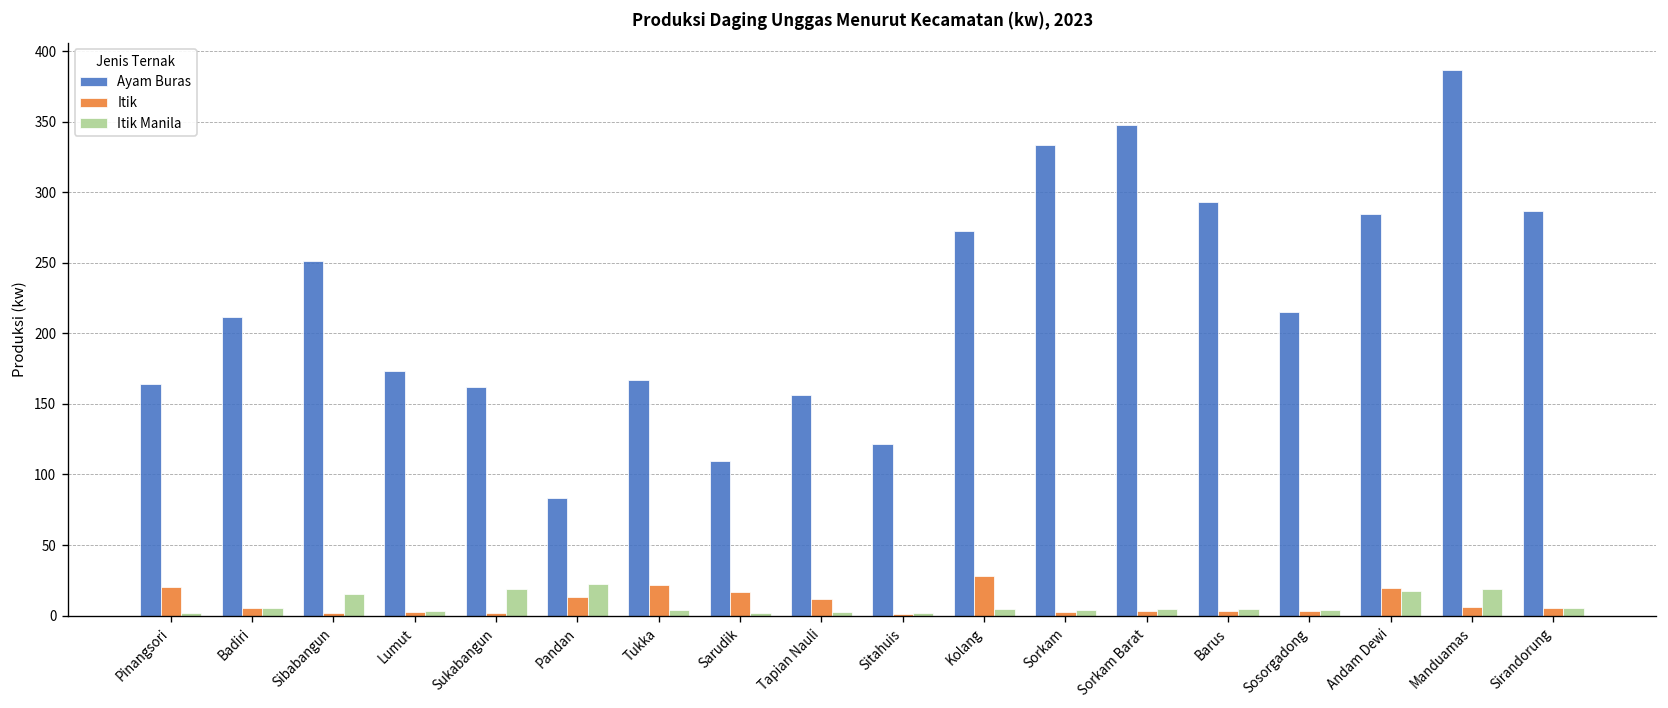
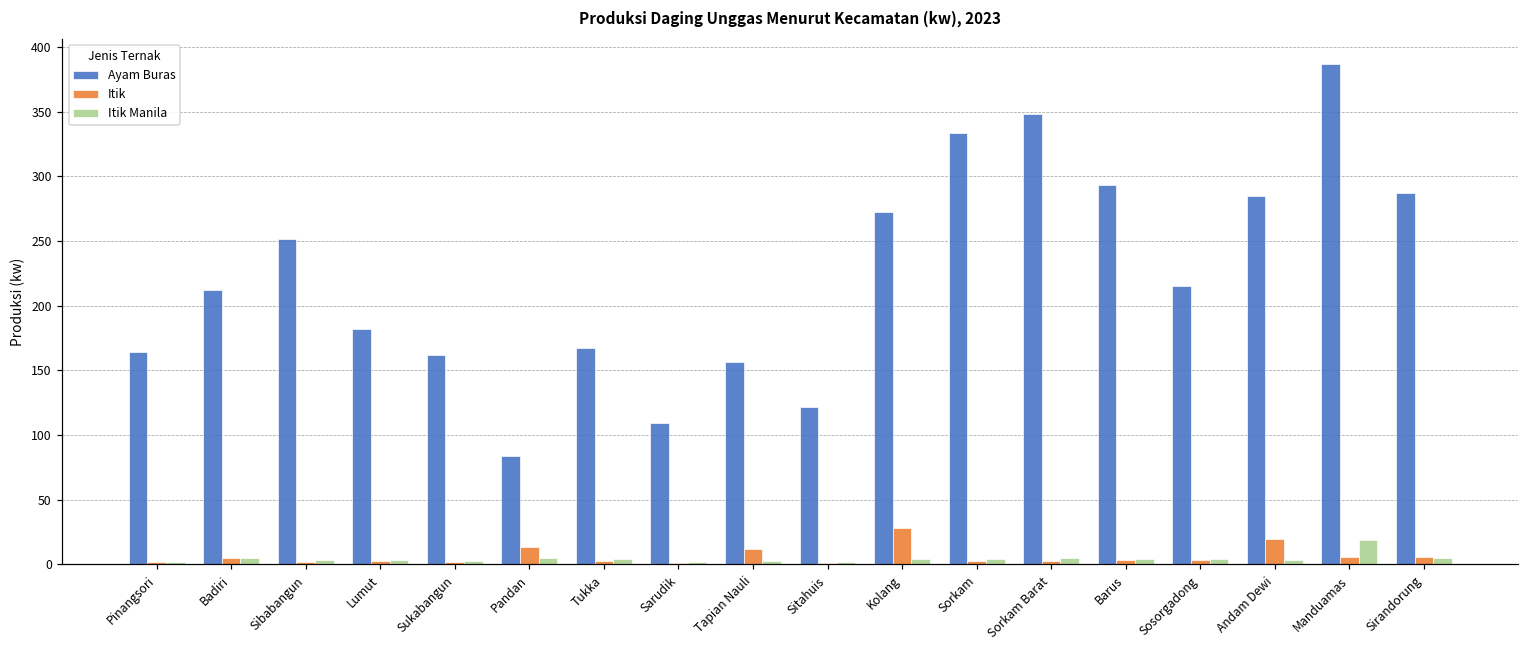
  {
    "Ayam Buras": {
      "Pinangsori": 164,
      "Badiri": 212,
      "Sibabangun": 251,
-     "Lumut": 173,
+     "Lumut": 182,
      "Sukabangun": 162,
      "Pandan": 83,
      "Tukka": 167,
      "Sarudik": 110,
      "Tapian Nauli": 156,
      "Sitahuis": 121,
      "Kolang": 272,
      "Sorkam": 334,
      "Sorkam Barat": 348,
      "Barus": 293,
      "Sosorgadong": 215,
      "Andam Dewi": 285,
      "Manduamas": 387,
      "Sirandorung": 287
    },
    "Itik": {
-     "Pinangsori": 20,
+     "Pinangsori": 2,
      "Badiri": 5,
      "Lumut": 2,
      "Pandan": 13,
-     "Tukka": 22,
-     "Sarudik": 17,
+     "Tukka": 3,
+     "Sarudik": 1,
      "Tapian Nauli": 12,
      "Kolang": 28,
      "Sorkam": 3,
      "Sorkam Barat": 3,
      "Barus": 4,
      "Sosorgadong": 3,
      "Andam Dewi": 19,
      "Manduamas": 6,
      "Sirandorung": 6
    },
    "Itik Manila": {
      "Badiri": 5,
-     "Sibabangun": 16,
+     "Sibabangun": 3,
      "Lumut": 3,
-     "Sukabangun": 19,
-     "Pandan": 22,
+     "Sukabangun": 2,
+     "Pandan": 5,
      "Tukka": 4,
      "Tapian Nauli": 3,
      "Kolang": 4,
      "Sorkam": 4,
      "Sorkam Barat": 5,
      "Barus": 4,
      "Sosorgadong": 4,
-     "Andam Dewi": 18,
+     "Andam Dewi": 3,
      "Manduamas": 19,
      "Sirandorung": 5
    }
  }
